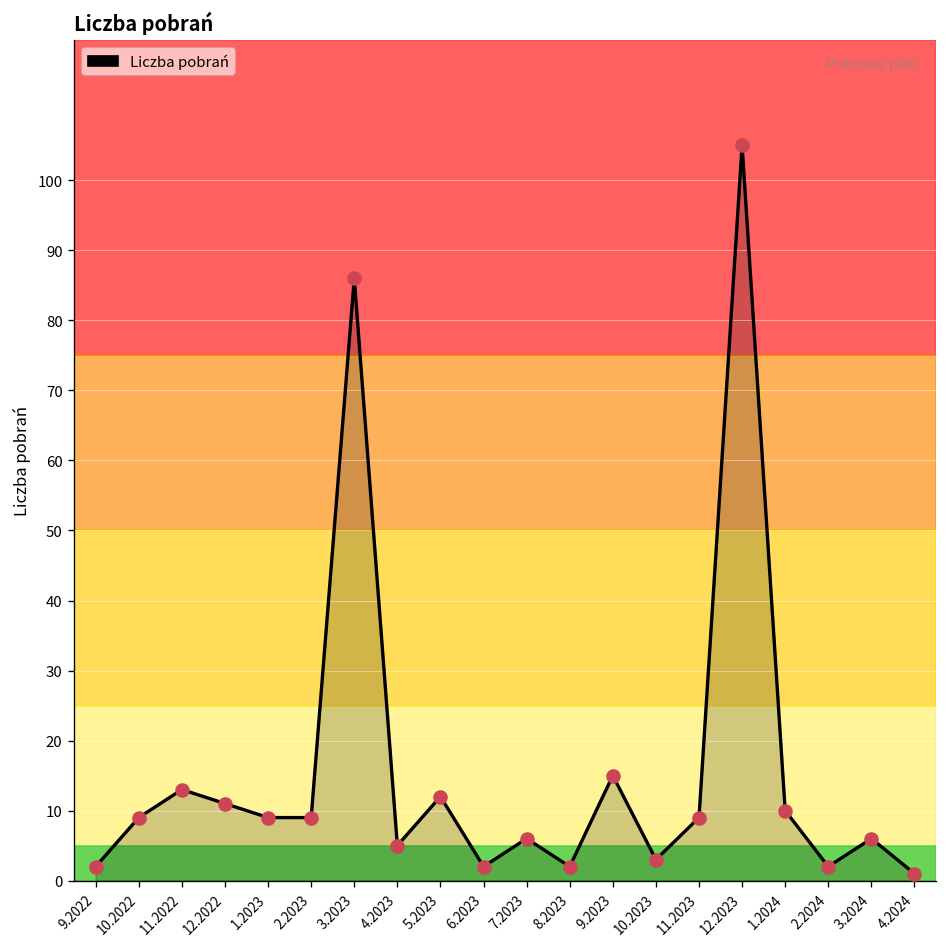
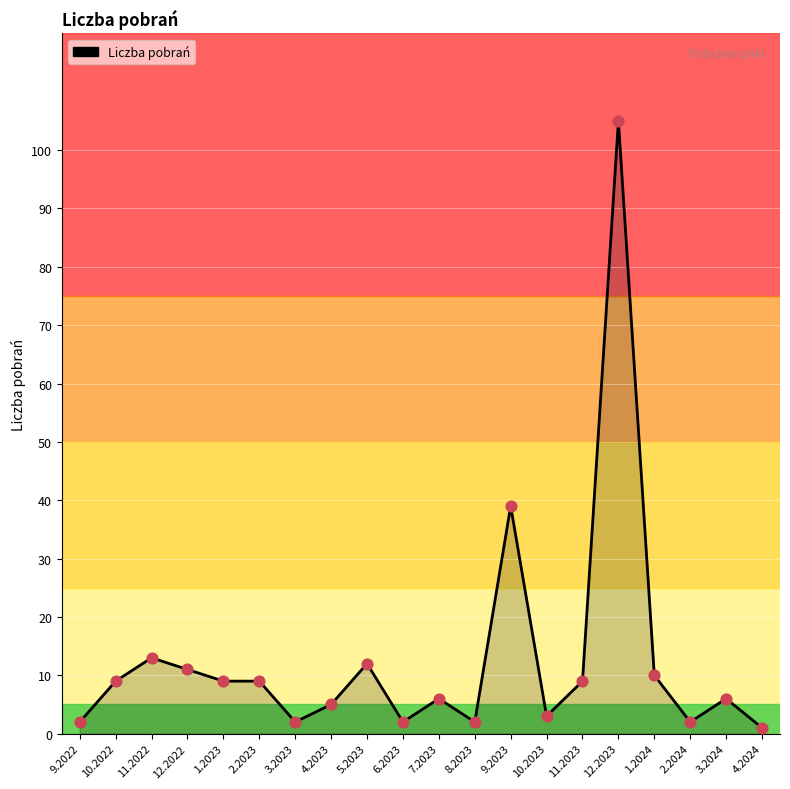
  {
    "9.2022": 2,
    "10.2022": 9,
    "11.2022": 13,
    "12.2022": 11,
    "1.2023": 9,
    "2.2023": 9,
-   "3.2023": 86,
+   "3.2023": 2,
    "4.2023": 5,
    "5.2023": 12,
    "6.2023": 2,
    "7.2023": 6,
    "8.2023": 2,
-   "9.2023": 15,
+   "9.2023": 39,
    "10.2023": 3,
    "11.2023": 9,
    "12.2023": 105,
    "1.2024": 10,
    "2.2024": 2,
    "3.2024": 6,
    "4.2024": 1
  }
